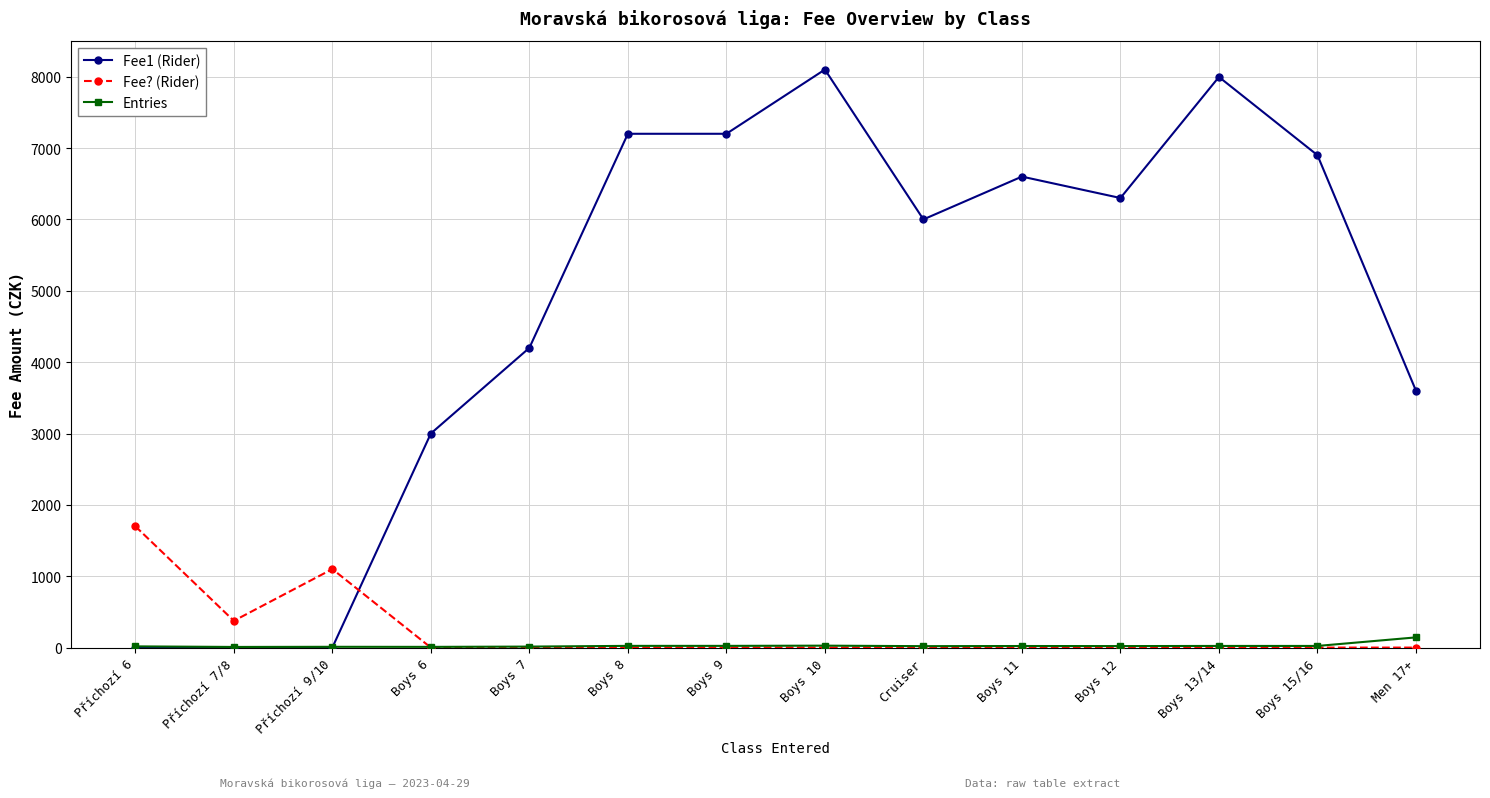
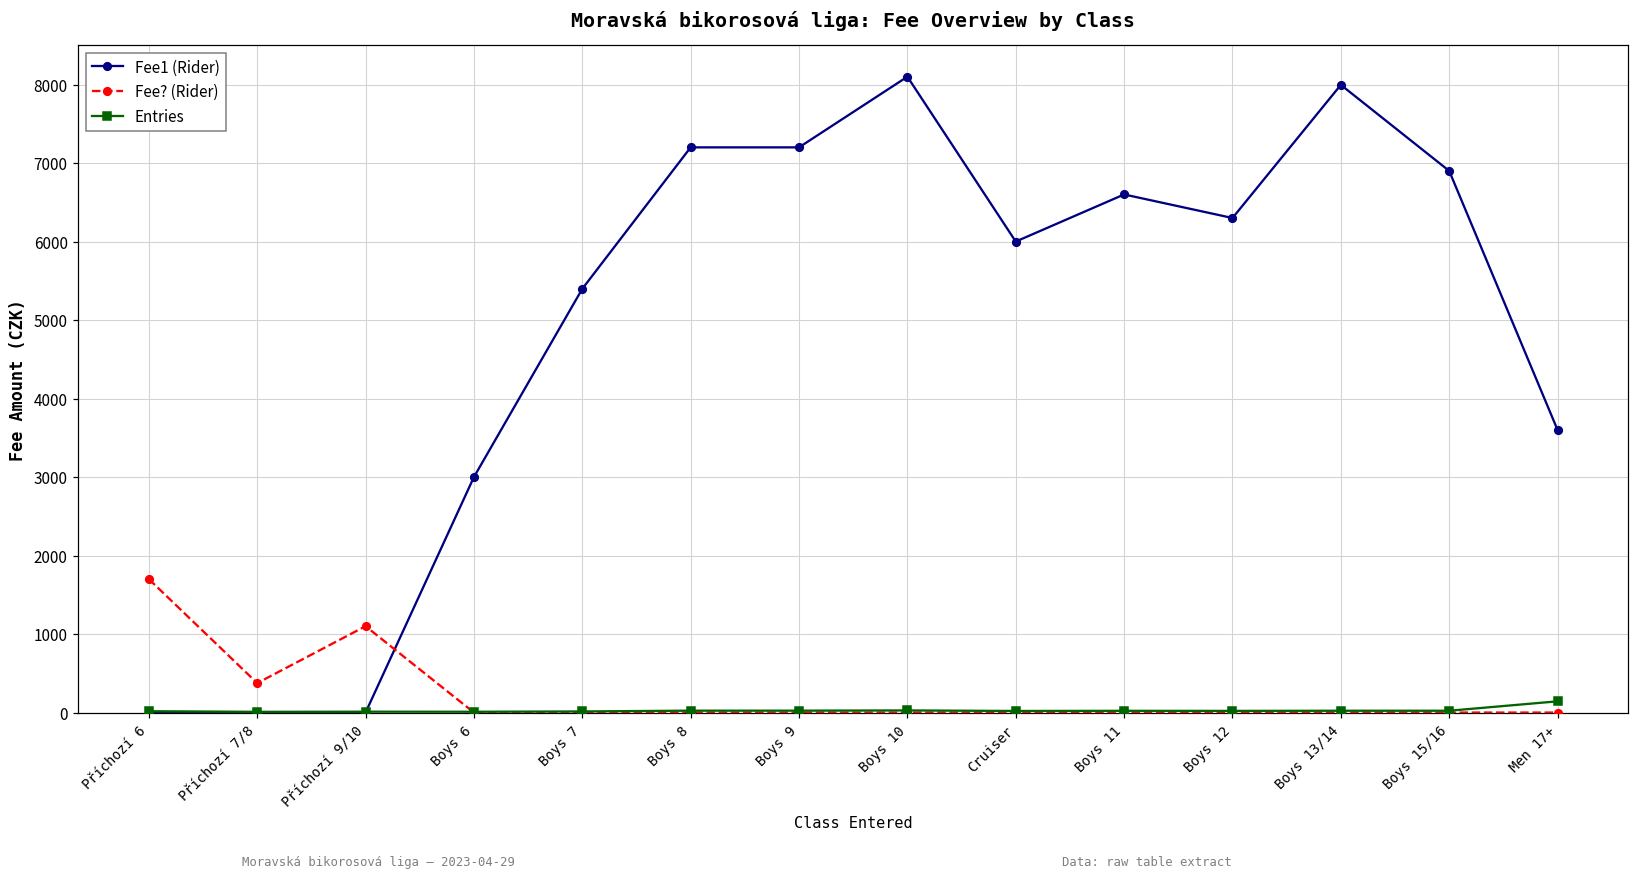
  {
    "Fee1 (Rider)": {
      "Boys 6": 3000,
-     "Boys 7": 4200,
+     "Boys 7": 5400,
      "Boys 8": 7200,
      "Boys 9": 7200,
      "Boys 10": 8100,
      "Cruiser": 6000,
      "Boys 11": 6600,
      "Boys 12": 6300,
      "Boys 13/14": 8000,
      "Boys 15/16": 6900,
      "Men 17+": 3600
    },
    "Fee? (Rider)": {
      "Příchozí 6": 1700,
      "Příchozí 7/8": 400,
      "Příchozí 9/10": 1100,
      "Men 17+": 0
    },
    "Entries": {
      "Men 17+": 100
    }
  }
